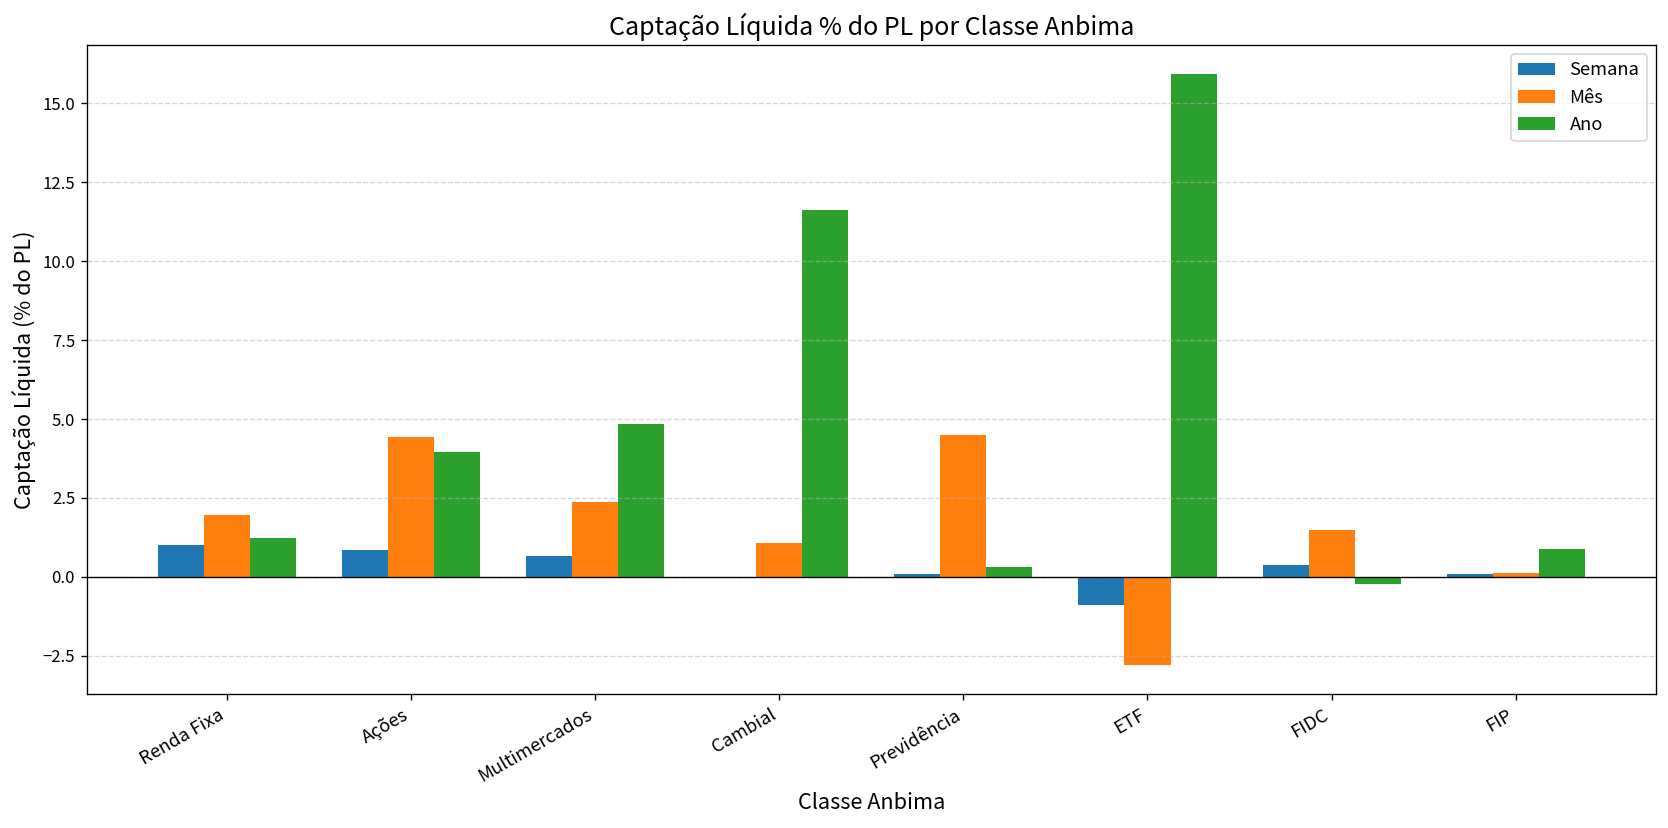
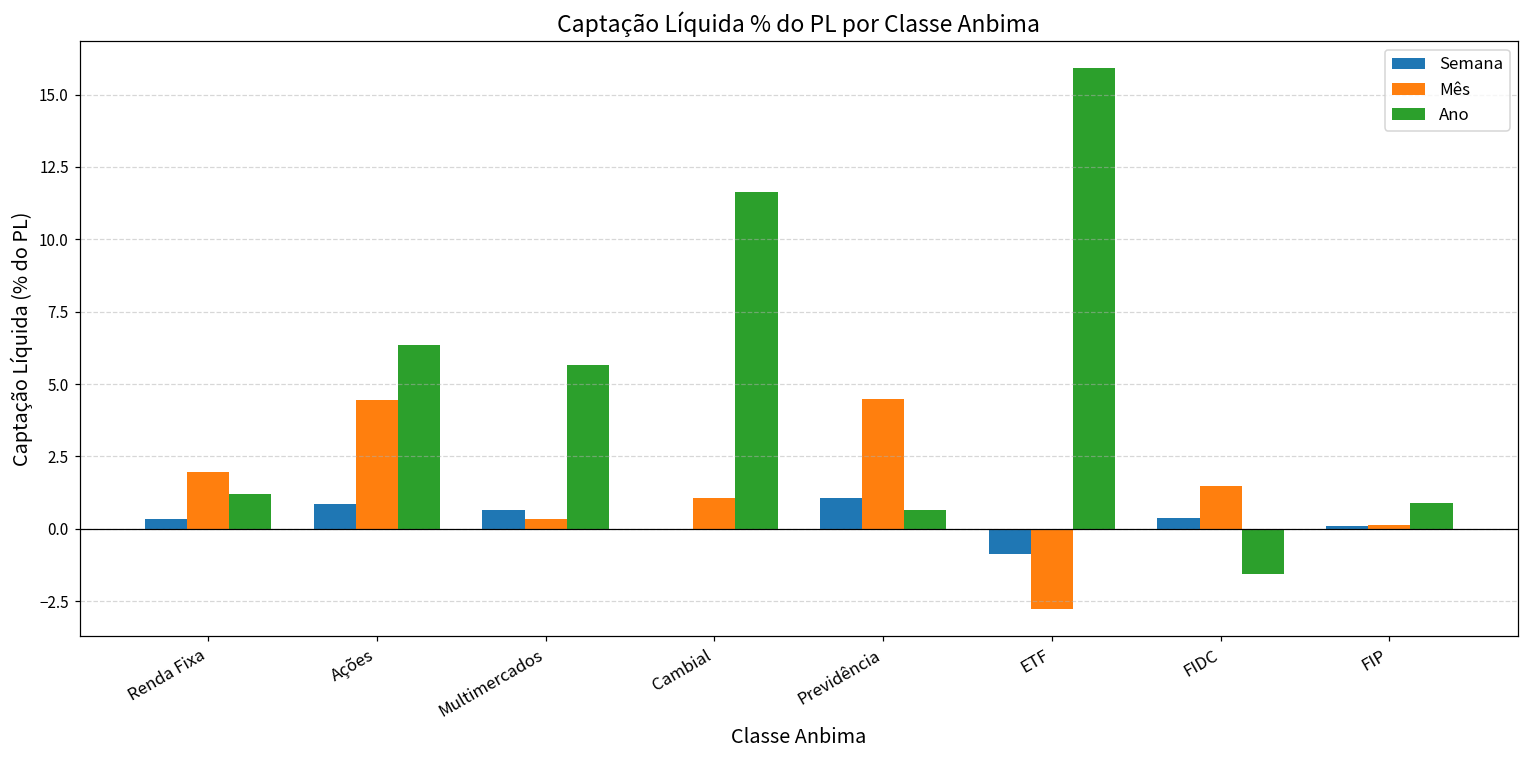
  {
    "Semana": {
-     "Renda Fixa": 1.0,
+     "Renda Fixa": 0.4,
      "Ações": 0.8,
      "Multimercados": 0.7,
-     "Previdência": 0.1,
+     "Previdência": 1.1,
      "ETF": -0.9,
      "FIDC": 0.4
    },
    "Mês": {
      "Renda Fixa": 1.9,
      "Ações": 4.4,
-     "Multimercados": 2.4,
+     "Multimercados": 0.4,
      "Cambial": 1.1,
      "Previdência": 4.5,
      "ETF": -2.8,
      "FIDC": 1.5,
      "FIP": 0.1
    },
    "Ano": {
      "Renda Fixa": 1.2,
-     "Ações": 3.9,
-     "Multimercados": 4.9,
+     "Ações": 6.3,
+     "Multimercados": 5.7,
      "Cambial": 11.6,
-     "Previdência": 0.3,
+     "Previdência": 0.7,
      "ETF": 15.9,
-     "FIDC": -0.2,
+     "FIDC": -1.6,
      "FIP": 0.9
    }
  }
